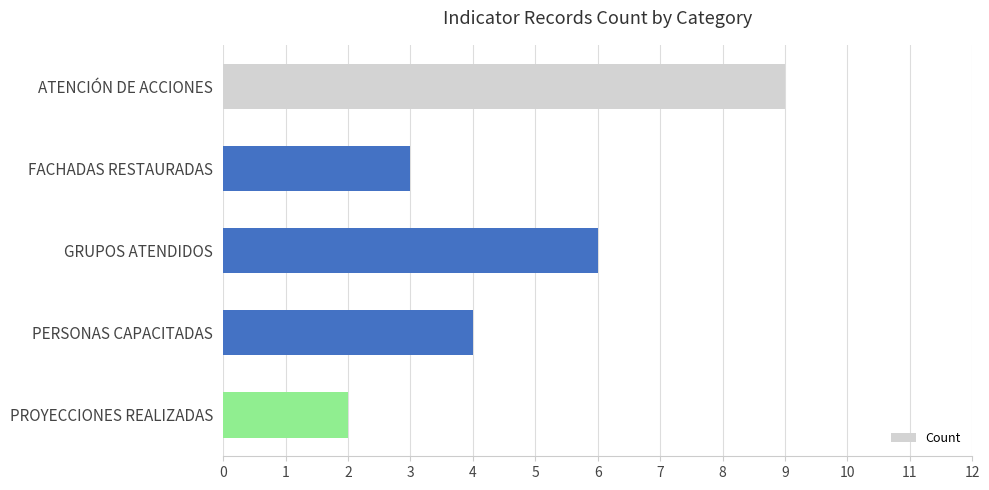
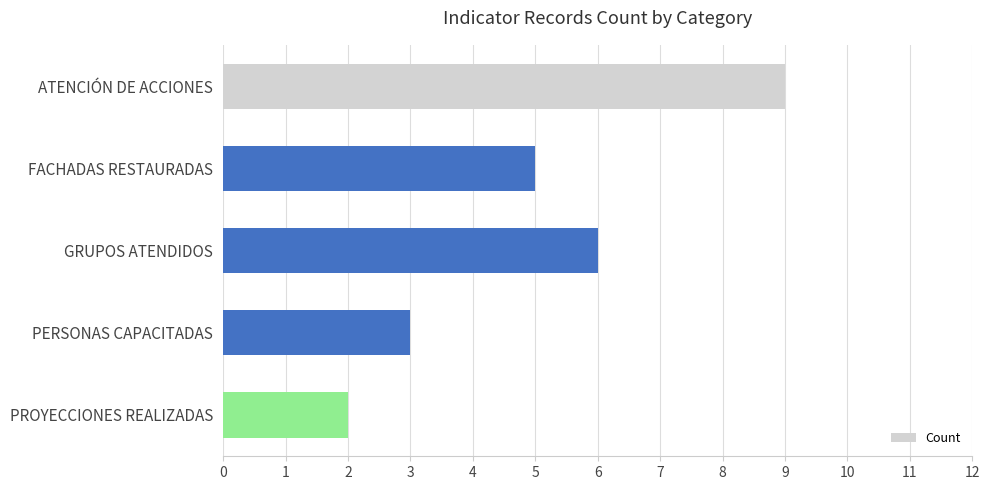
  {
    "ATENCIÓN DE ACCIONES": 9,
-   "FACHADAS RESTAURADAS": 3,
+   "FACHADAS RESTAURADAS": 5,
    "GRUPOS ATENDIDOS": 6,
-   "PERSONAS CAPACITADAS": 4,
+   "PERSONAS CAPACITADAS": 3,
    "PROYECCIONES REALIZADAS": 2
  }
